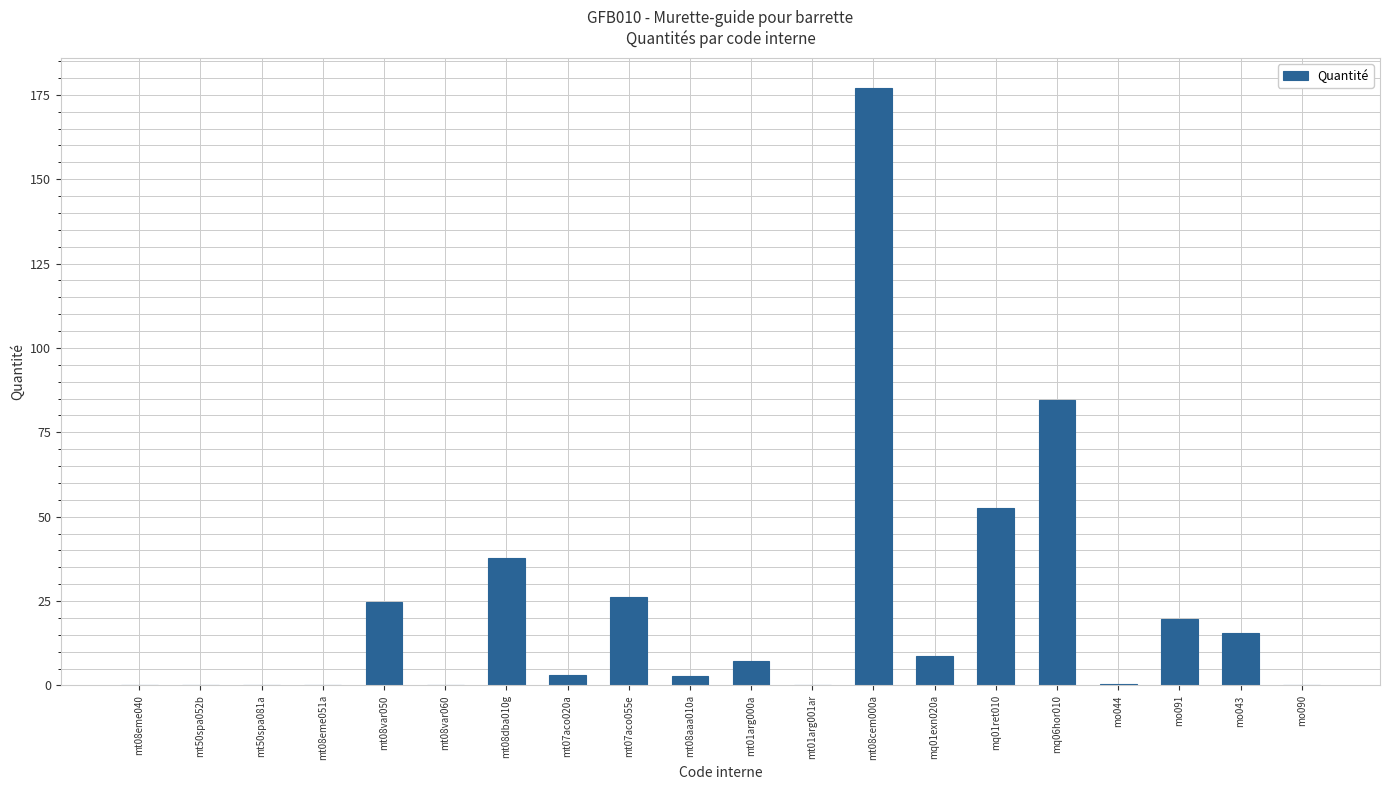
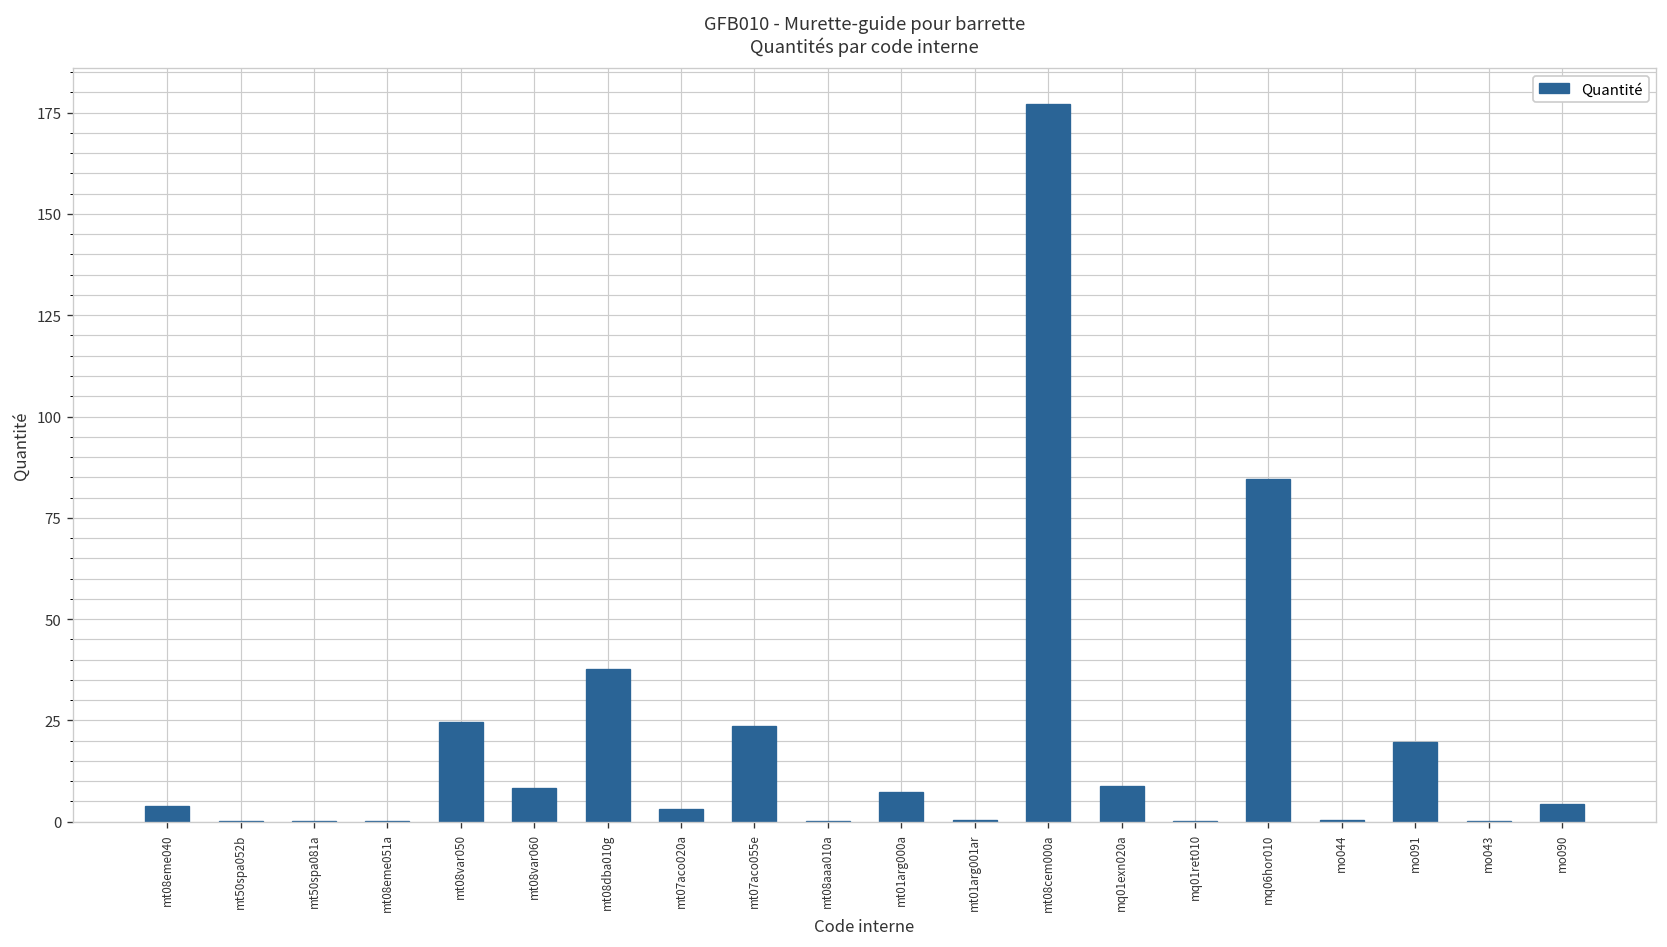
  {
-   "mt08eme040": 0,
+   "mt08eme040": 4,
    "mt08var050": 25,
-   "mt08var060": 0,
+   "mt08var060": 8,
    "mt08dba010g": 38,
    "mt07aco020a": 3,
-   "mt07aco055e": 26,
-   "mt08aaa010a": 3,
+   "mt07aco055e": 24,
+   "mt08aaa010a": 0,
    "mt01arg000a": 7,
    "mt08cem000a": 177,
    "mq01exn020a": 9,
-   "mq01ret010": 53,
+   "mq01ret010": 0,
    "mq06hor010": 84,
    "mo091": 20,
-   "mo043": 16,
-   "mo090": 0
+   "mo043": 0,
+   "mo090": 4
  }
